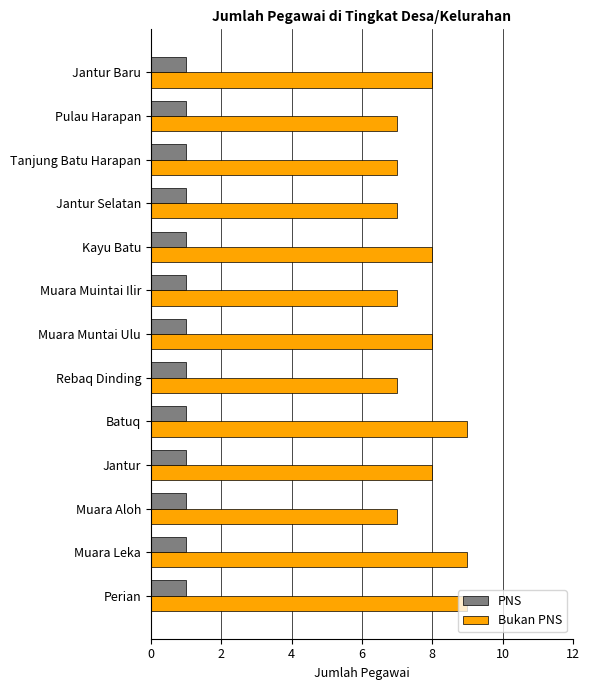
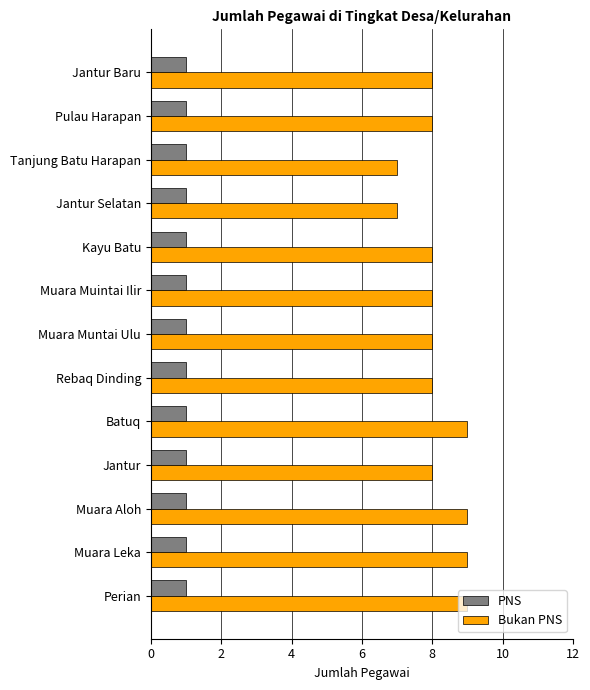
  {
    "PNS": {
      "Jantur Baru": 1,
      "Pulau Harapan": 1,
      "Tanjung Batu Harapan": 1,
      "Jantur Selatan": 1,
      "Kayu Batu": 1,
      "Muara Muintai Ilir": 1,
      "Muara Muntai Ulu": 1,
      "Rebaq Dinding": 1,
      "Batuq": 1,
      "Jantur": 1,
      "Muara Aloh": 1,
      "Muara Leka": 1,
      "Perian": 1
    },
    "Bukan PNS": {
      "Jantur Baru": 8,
-     "Pulau Harapan": 7,
+     "Pulau Harapan": 8,
      "Tanjung Batu Harapan": 7,
      "Jantur Selatan": 7,
      "Kayu Batu": 8,
-     "Muara Muintai Ilir": 7,
+     "Muara Muintai Ilir": 8,
      "Muara Muntai Ulu": 8,
-     "Rebaq Dinding": 7,
+     "Rebaq Dinding": 8,
      "Batuq": 9,
      "Jantur": 8,
-     "Muara Aloh": 7,
+     "Muara Aloh": 9,
      "Muara Leka": 9
    }
  }
